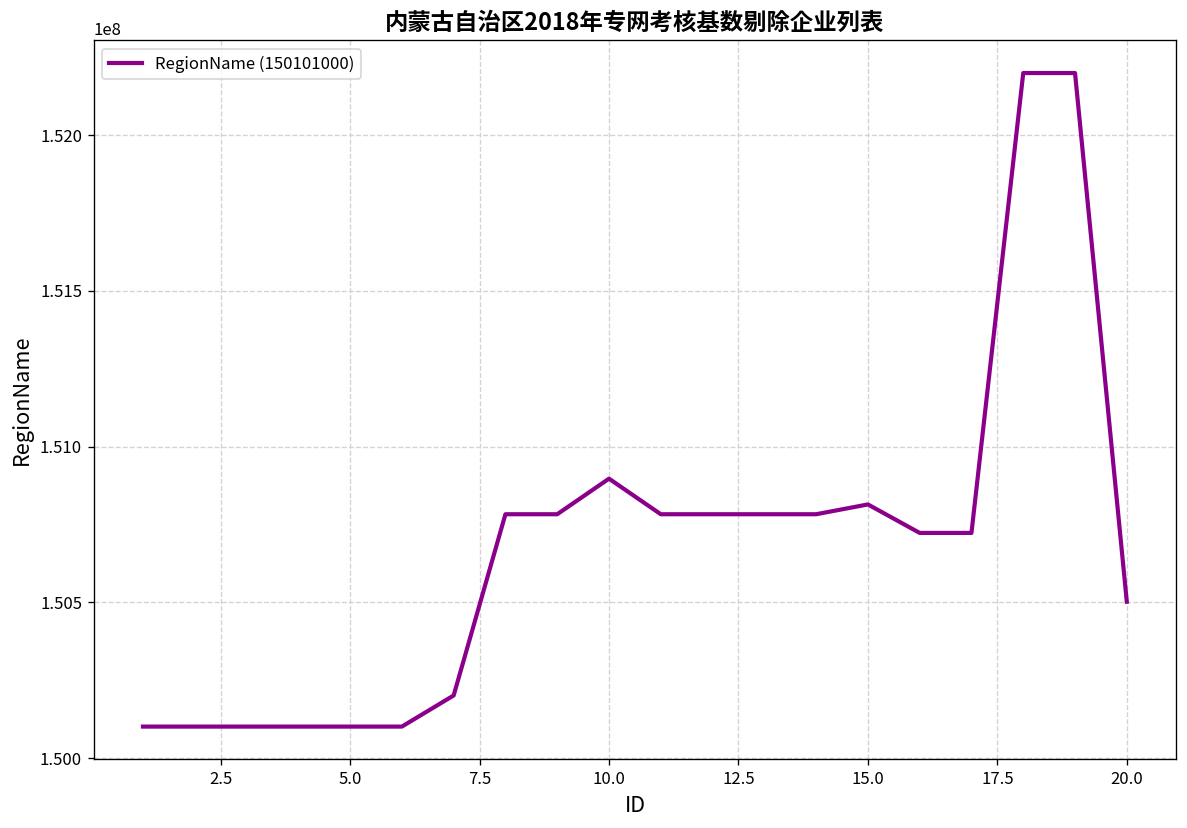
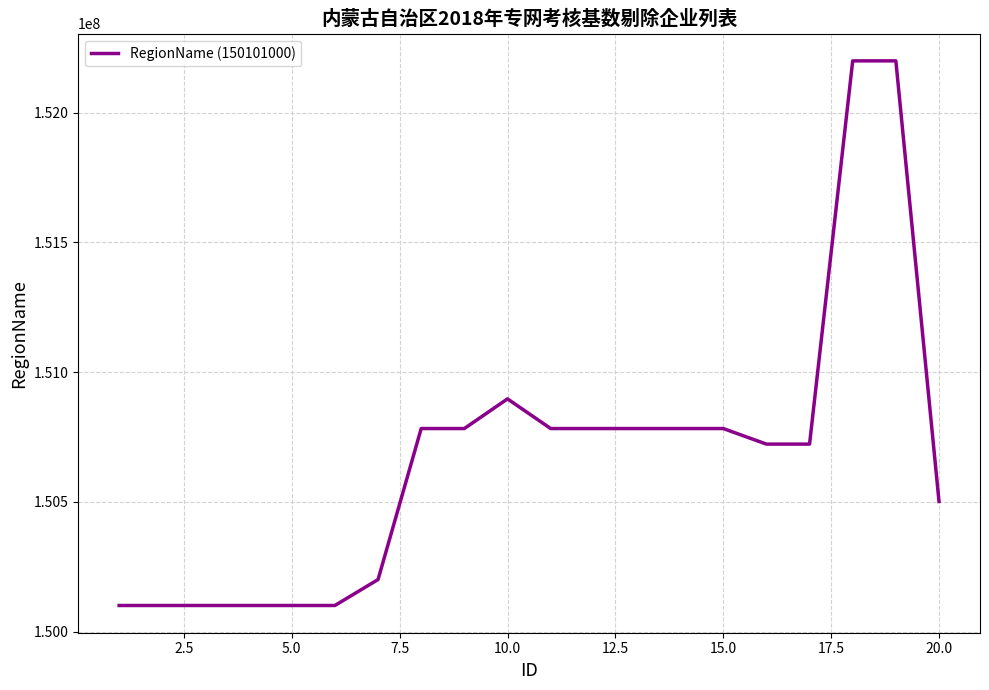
  {
    "5.0": 150100000,
    "10.0": 150900000,
-   "15.0": 150810000,
+   "15.0": 150780000,
    "20.0": 150500000
  }
